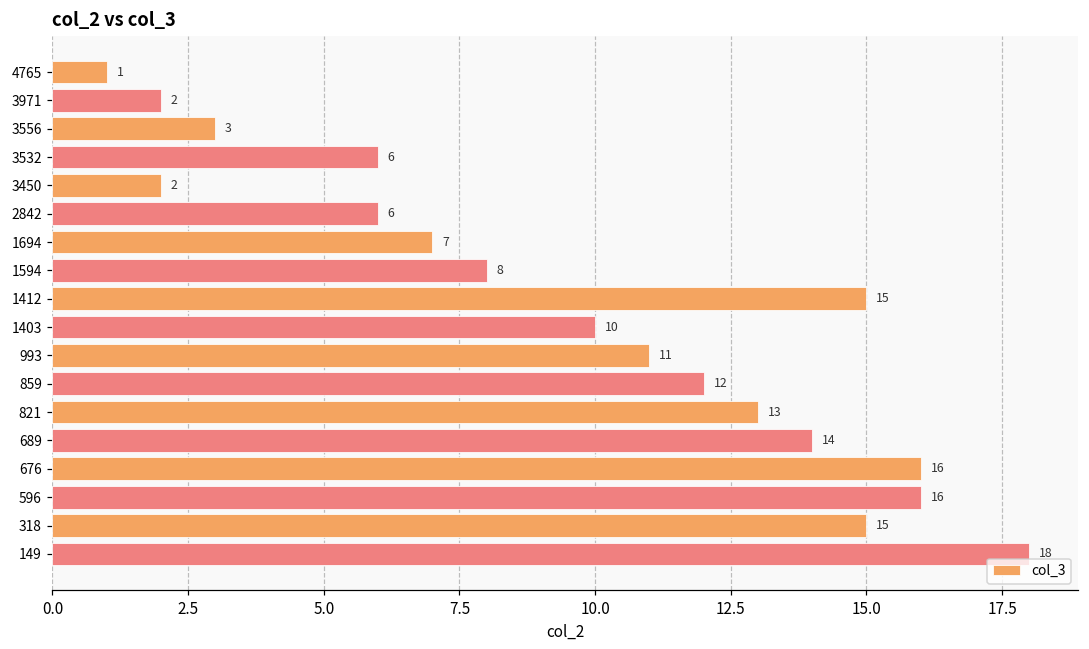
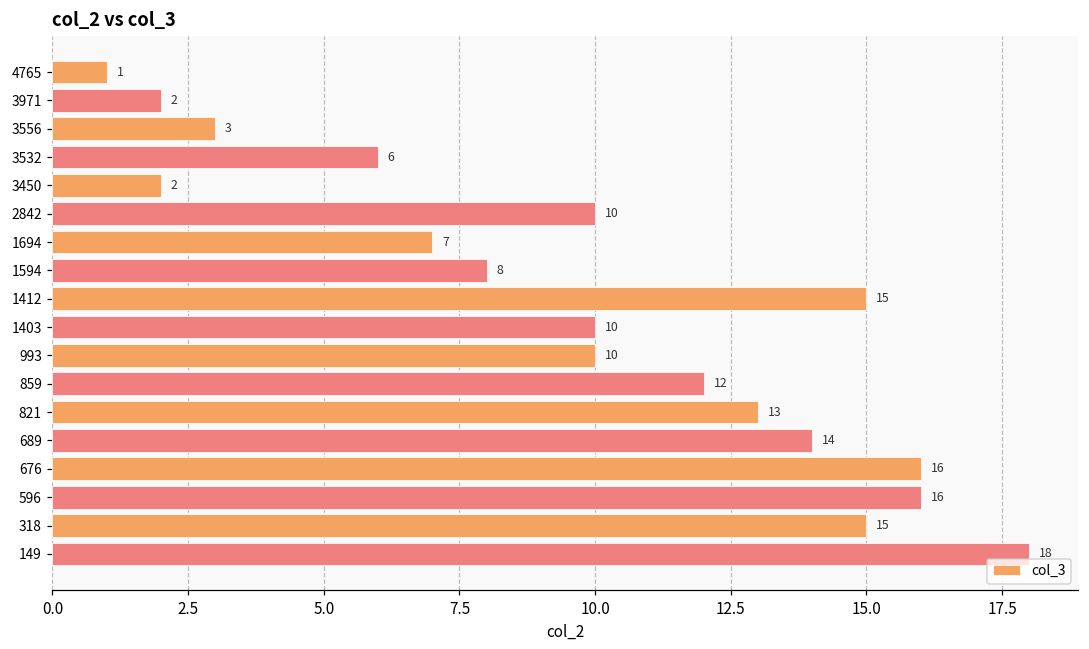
  {
    "4765": 1,
    "3971": 2,
    "3556": 3,
    "3532": 6,
    "3450": 2,
-   "2842": 6,
+   "2842": 10,
    "1694": 7,
    "1594": 8,
    "1412": 15,
    "1403": 10,
-   "993": 11,
+   "993": 10,
    "859": 12,
    "821": 13,
    "689": 14,
    "676": 16,
    "596": 16,
    "318": 15
  }
